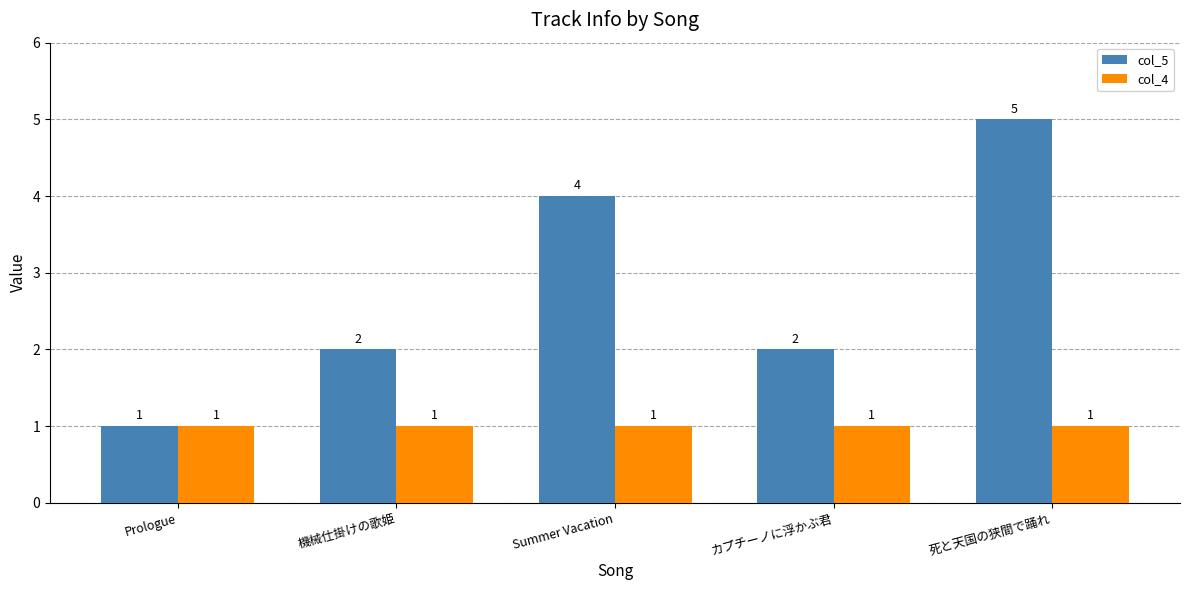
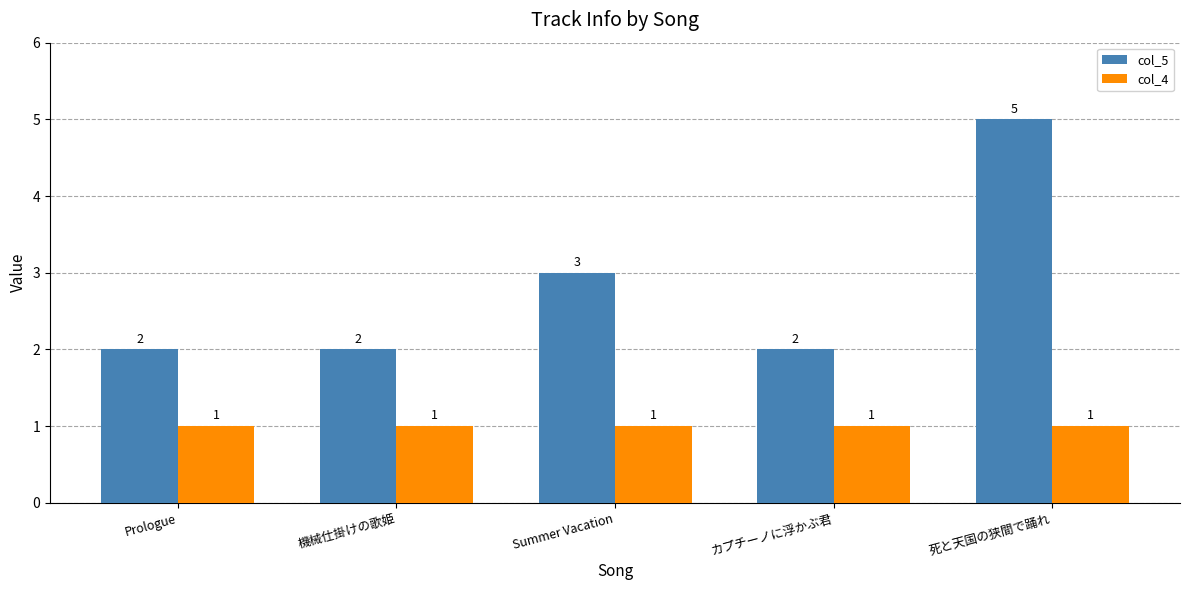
  {
    "col_5": {
-     "Prologue": 1,
+     "Prologue": 2,
      "機械仕掛けの歌姫": 2,
-     "Summer Vacation": 4,
+     "Summer Vacation": 3,
      "カプチーノに浮かぶ君": 2,
      "死と天国の狭間で踊れ": 5
    },
    "col_4": {
      "Prologue": 1,
      "機械仕掛けの歌姫": 1,
      "Summer Vacation": 1,
      "カプチーノに浮かぶ君": 1,
      "死と天国の狭間で踊れ": 1
    }
  }
